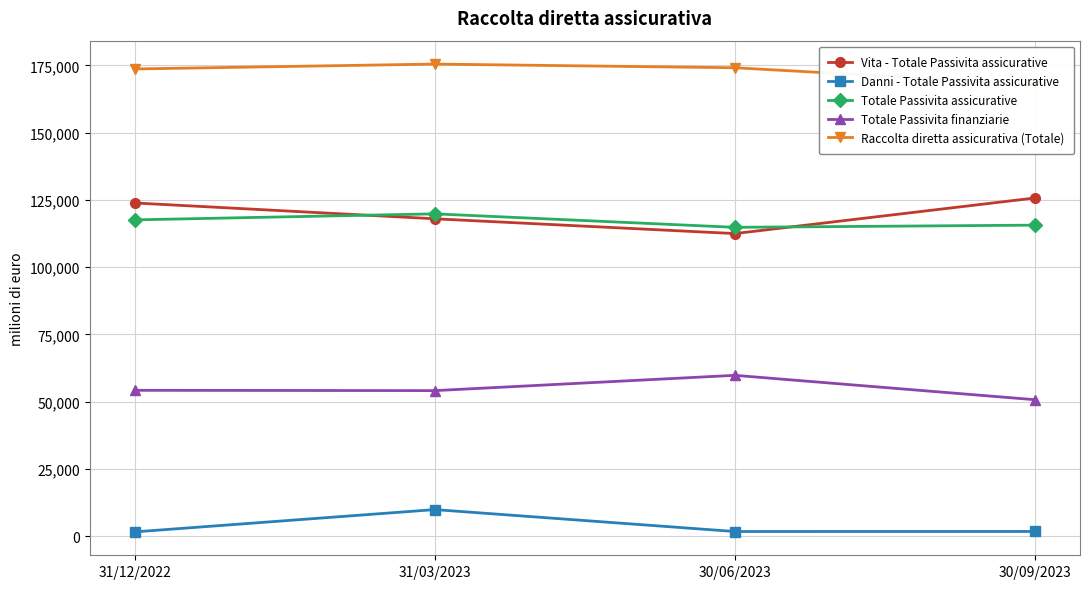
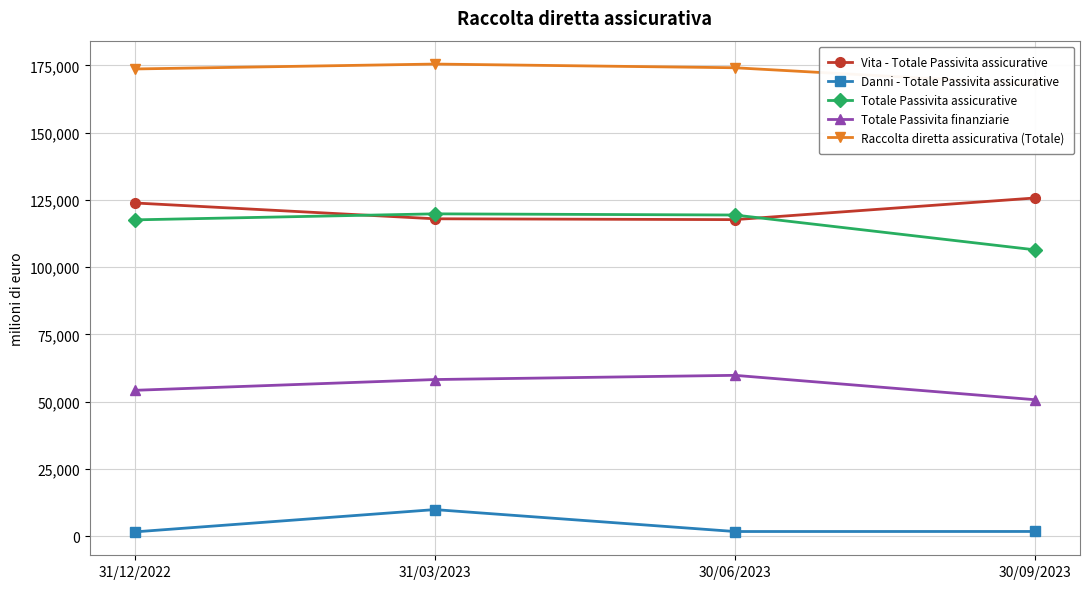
  {
    "Vita - Totale Passivita assicurative": {
      "31/12/2022": "124,000",
      "31/03/2023": "118,000",
-     "30/06/2023": "112,000",
+     "30/06/2023": "118,000",
      "30/09/2023": "126,000"
    },
    "Danni - Totale Passivita assicurative": {
      "31/12/2022": "2,000",
      "31/03/2023": "10,000",
      "30/06/2023": "2,000",
      "30/09/2023": "2,000"
    },
    "Totale Passivita assicurative": {
      "31/12/2022": "118,000",
      "31/03/2023": "120,000",
-     "30/06/2023": "115,000",
-     "30/09/2023": "116,000"
+     "30/06/2023": "119,000",
+     "30/09/2023": "106,000"
    },
    "Totale Passivita finanziarie": {
      "31/12/2022": "54,000",
-     "31/03/2023": "54,000",
+     "31/03/2023": "58,000",
      "30/06/2023": "60,000",
      "30/09/2023": "51,000"
    },
    "Raccolta diretta assicurativa (Totale)": {
      "31/12/2022": "174,000",
      "31/03/2023": "175,000",
      "30/06/2023": "174,000"
    }
  }
